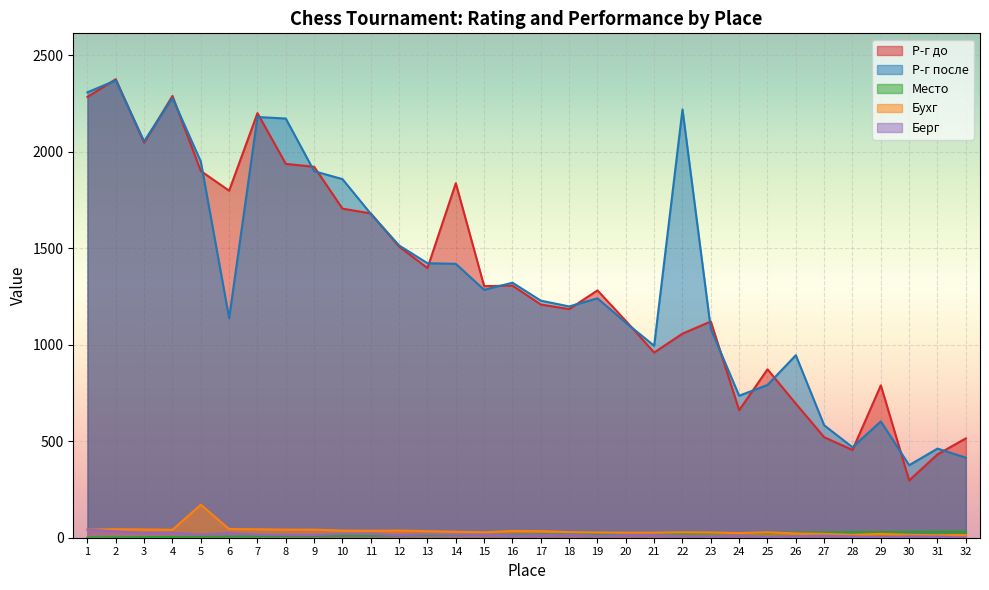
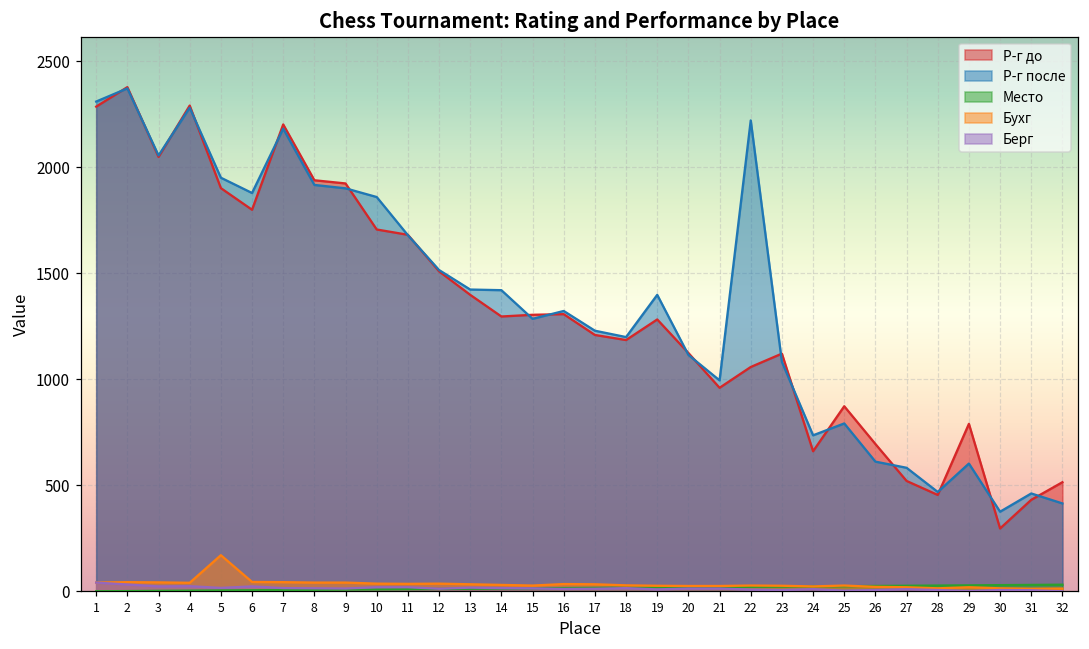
  {
    "Р-г до": {
      "1": 2290,
      "5": 1900,
      "6": 1800,
      "7": 2200,
      "8": 1940,
      "9": 1920,
      "10": 1710,
      "13": 1400,
-     "14": 1840,
+     "14": 1300,
      "15": 1300,
      "16": 1310,
      "17": 1210,
      "18": 1190,
      "19": 1280,
      "21": 960,
      "22": 1060,
      "23": 1120,
      "24": 660,
      "25": 870,
      "26": 700,
      "27": 520,
      "28": 460,
      "29": 790,
      "30": 300,
      "31": 430,
      "32": 520
    },
    "Р-г после": {
      "1": 2310,
      "5": 1950,
-     "6": 1140,
+     "6": 1880,
      "7": 2180,
-     "8": 2170,
+     "8": 1920,
      "9": 1900,
      "10": 1860,
      "13": 1420,
      "14": 1420,
      "15": 1290,
      "16": 1320,
      "17": 1230,
      "18": 1200,
-     "19": 1240,
+     "19": 1400,
      "21": 1000,
      "22": 2220,
      "23": 1080,
      "24": 740,
      "25": 790,
-     "26": 950,
+     "26": 610,
      "27": 580,
      "28": 470,
      "29": 600,
      "30": 380,
      "31": 460,
      "32": 420
    },
    "Место": {
      "1": 0,
      "2": 0,
      "3": 0,
      "4": 0,
      "6": 10,
      "30": 30,
      "31": 30,
      "32": 30
    },
    "Бухг": {
      "3": 40,
      "4": 40,
      "5": 170,
      "6": 50,
      "7": 40,
      "8": 40,
      "9": 40,
      "10": 40,
      "11": 40,
      "12": 40,
      "13": 30,
      "14": 30,
      "16": 40,
      "17": 30
    },
    "Берг": {
      "3": 20,
      "4": 30,
      "6": 20,
      "23": 10,
      "25": 0,
      "26": 10,
      "29": 0
    }
  }
